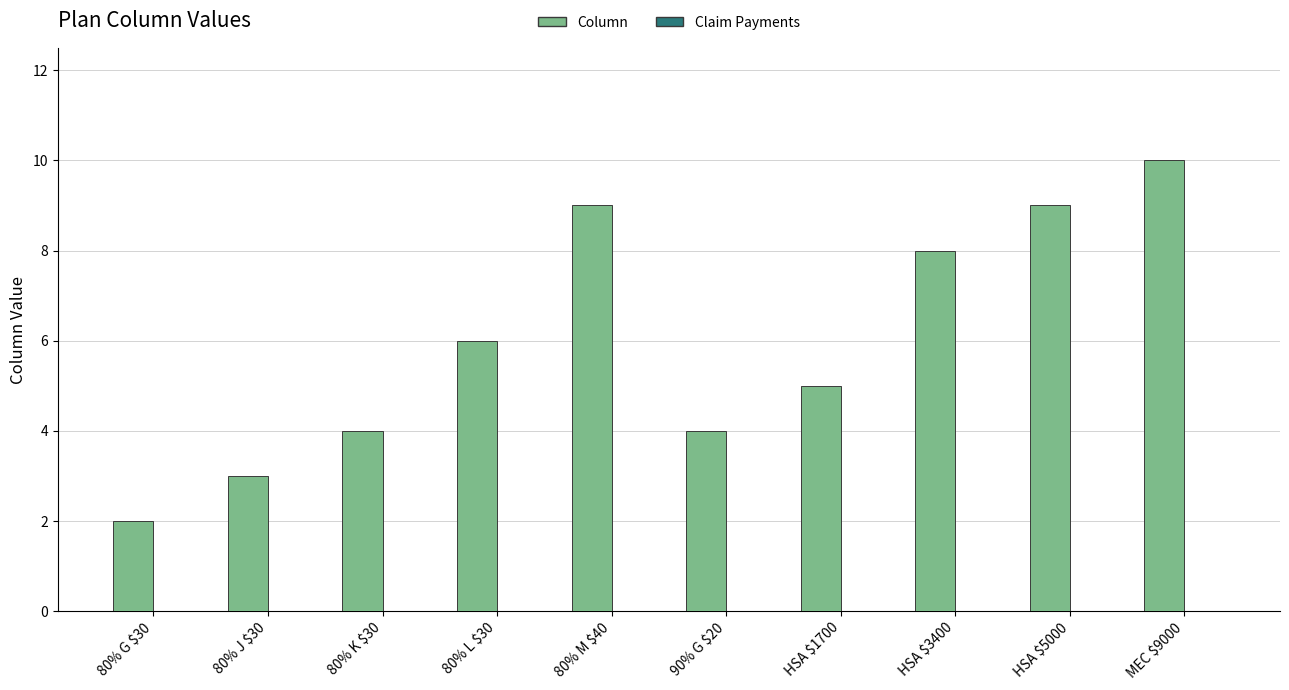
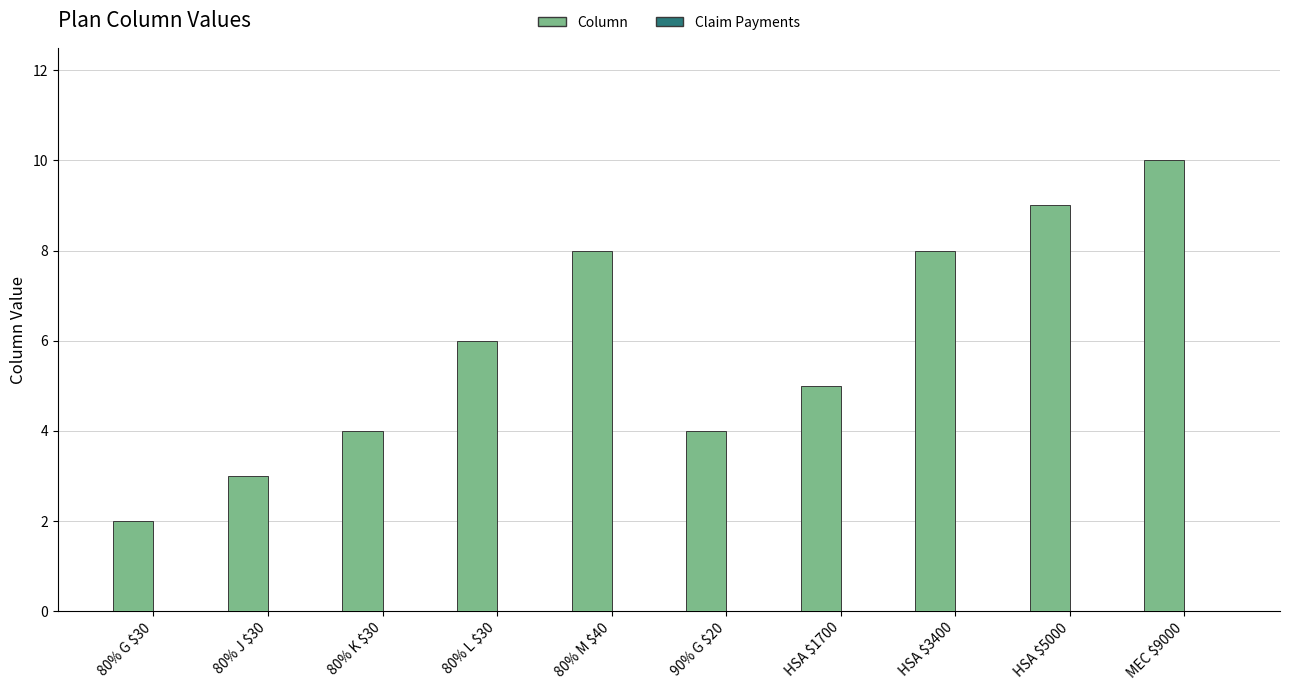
  {
    "Column": {
      "80% G $30": 2,
      "80% J $30": 3,
      "80% K $30": 4,
      "80% L $30": 6,
-     "80% M $40": 9,
+     "80% M $40": 8,
      "90% G $20": 4,
      "HSA $1700": 5,
      "HSA $3400": 8,
      "HSA $5000": 9,
      "MEC $9000": 10
    },
    "Claim Payments": {
      "80% G $30": 0,
      "80% J $30": 0,
      "80% K $30": 0,
      "80% L $30": 0,
      "80% M $40": 0,
      "90% G $20": 0,
      "HSA $1700": 0,
      "HSA $3400": 0,
      "HSA $5000": 0,
      "MEC $9000": 0
    }
  }
